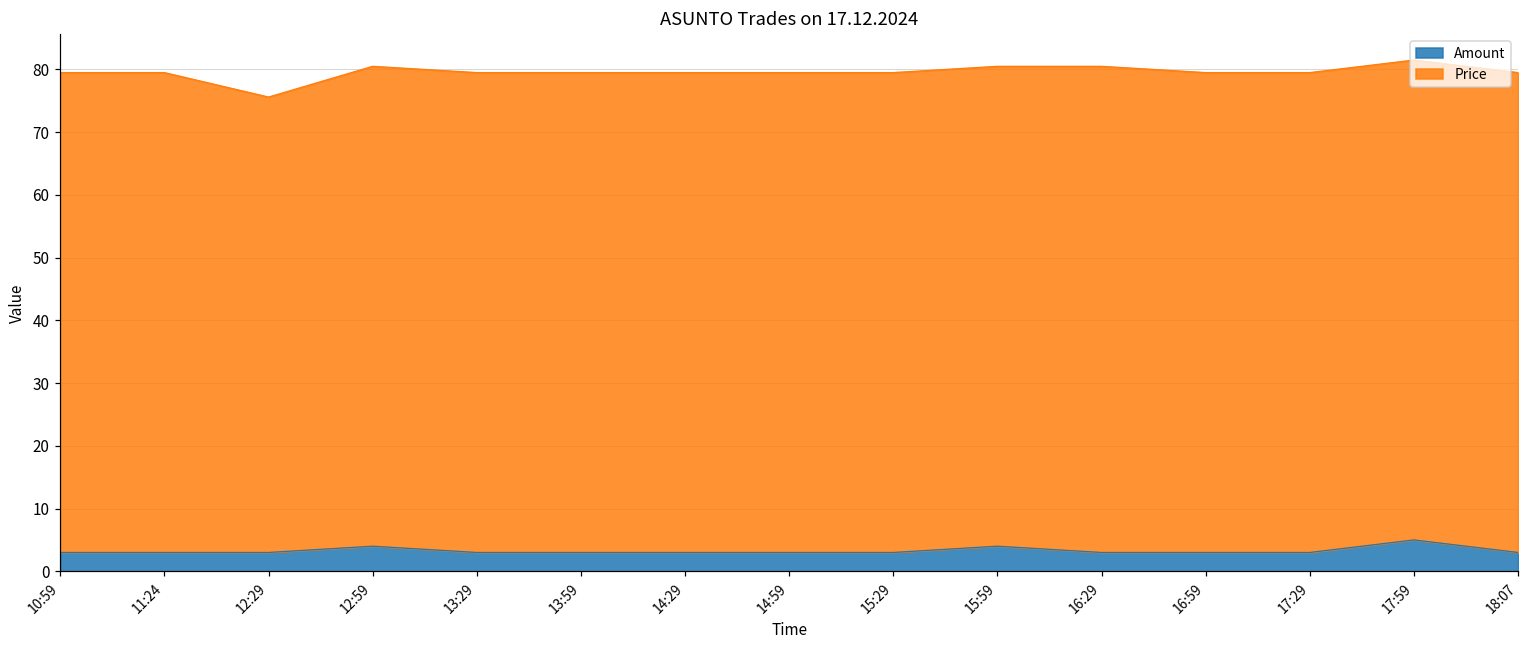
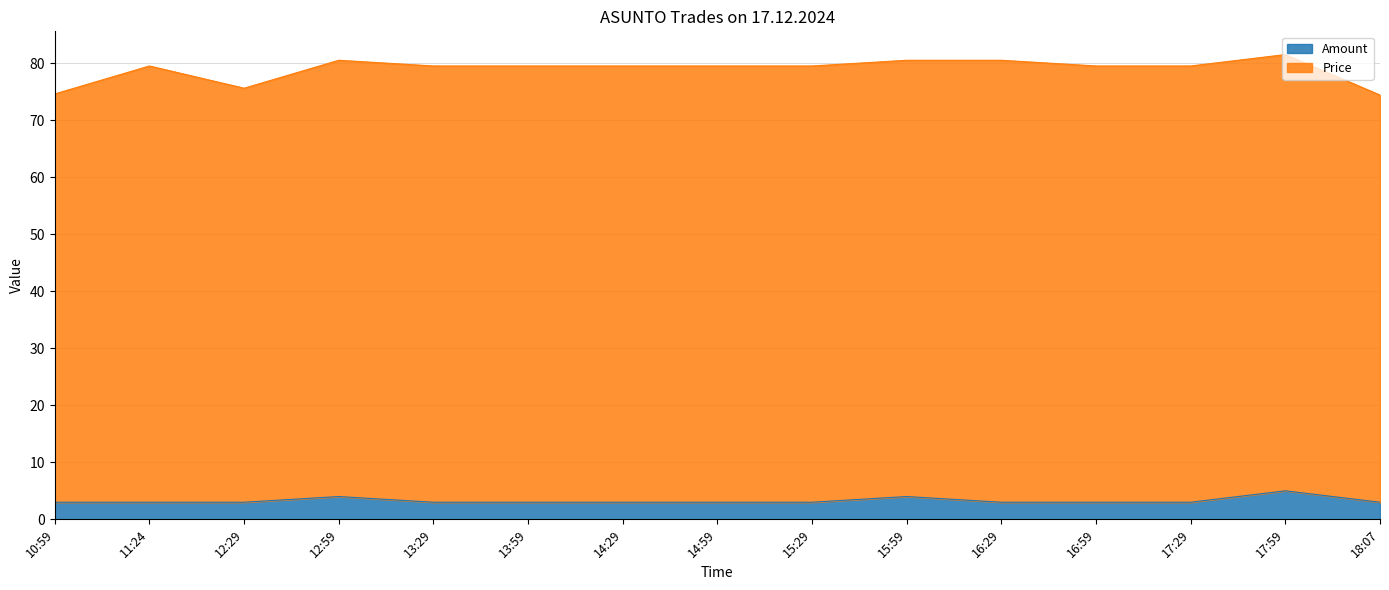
  {
    "Amount": {
      "10:59": 3,
      "11:24": 3,
      "12:29": 3,
      "12:59": 4,
      "13:29": 3,
      "13:59": 3,
      "14:29": 3,
      "14:59": 3,
      "15:29": 3,
      "15:59": 4,
      "16:29": 3,
      "16:59": 3,
      "17:29": 3,
      "17:59": 5,
      "18:07": 3
    },
    "Price": {
-     "10:59": 77,
+     "10:59": 72,
      "11:24": 77,
      "12:29": 73,
      "12:59": 77,
      "13:29": 77,
      "13:59": 77,
      "14:29": 77,
      "14:59": 77,
      "15:29": 77,
      "15:59": 77,
      "16:29": 78,
      "16:59": 77,
      "17:29": 77,
-     "18:07": 77
+     "18:07": 71
    }
  }
